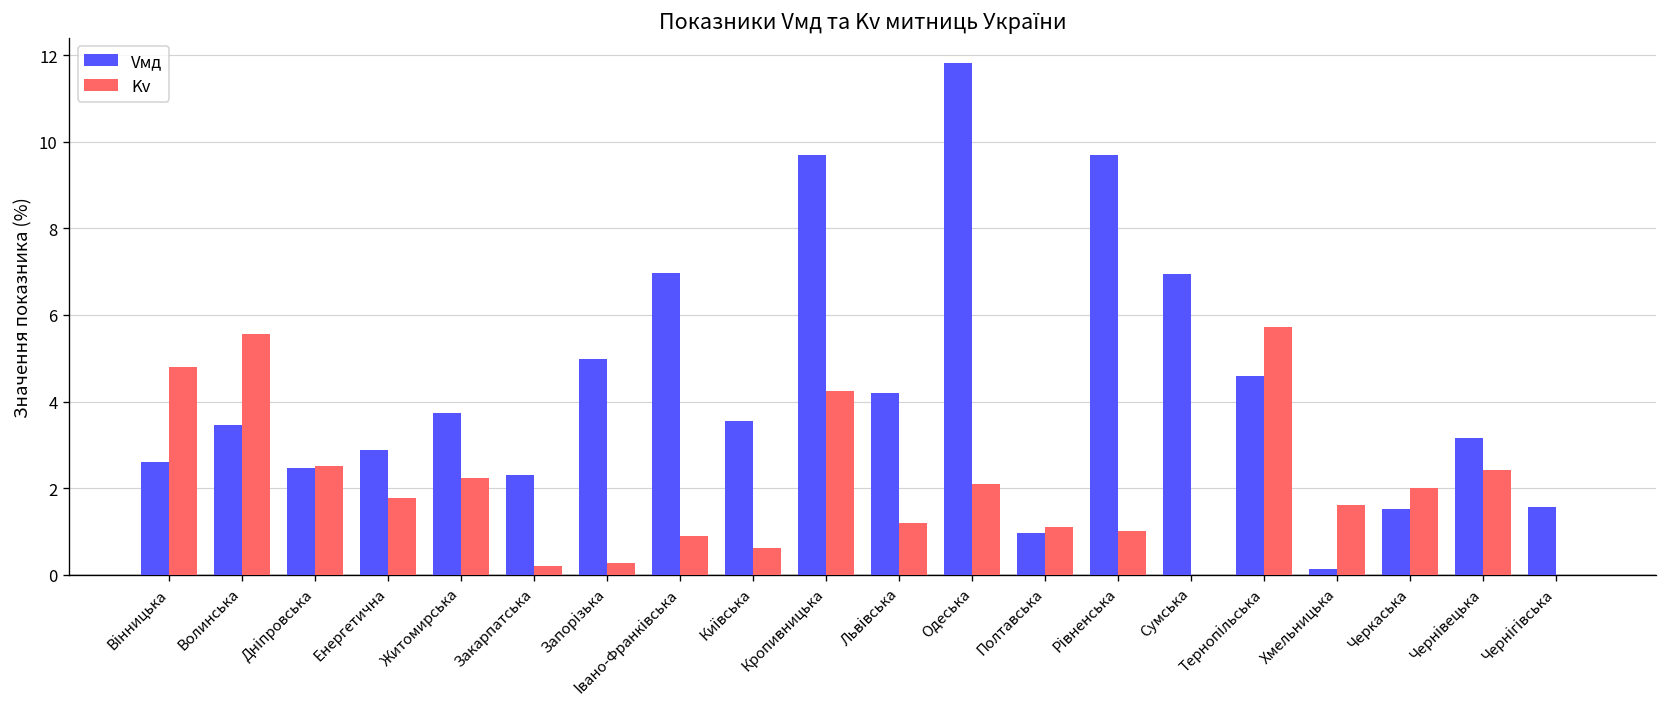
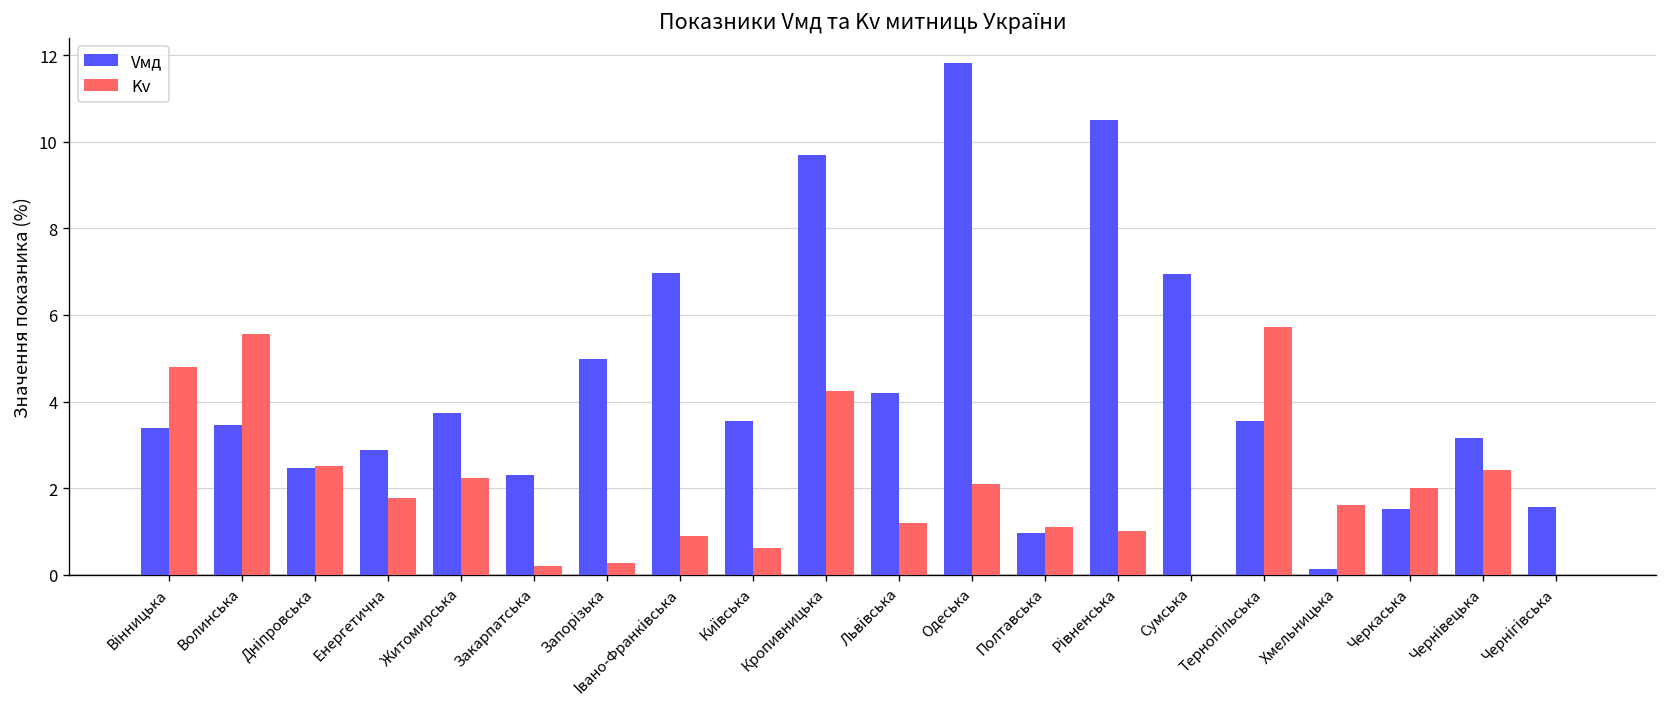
  {
    "Vмд": {
-     "Вінницька": 2.6,
+     "Вінницька": 3.4,
      "Волинська": 3.5,
      "Дніпровська": 2.5,
      "Енергетична": 2.9,
      "Житомирська": 3.7,
      "Закарпатська": 2.3,
      "Запорізька": 5.0,
      "Івано-Франківська": 7.0,
      "Київська": 3.6,
      "Кропивницька": 9.7,
      "Львівська": 4.2,
      "Одеська": 11.8,
      "Полтавська": 1.0,
-     "Рівненська": 9.7,
+     "Рівненська": 10.5,
      "Сумська": 7.0,
-     "Тернопільська": 4.6,
+     "Тернопільська": 3.6,
      "Хмельницька": 0.1,
      "Черкаська": 1.5,
      "Чернівецька": 3.2,
      "Чернігівська": 1.6
    },
    "Kv": {
      "Вінницька": 4.8,
      "Волинська": 5.6,
      "Дніпровська": 2.5,
      "Енергетична": 1.8,
      "Житомирська": 2.2,
      "Закарпатська": 0.2,
      "Запорізька": 0.3,
      "Івано-Франківська": 0.9,
      "Київська": 0.6,
      "Кропивницька": 4.2,
      "Львівська": 1.2,
      "Одеська": 2.1,
      "Полтавська": 1.1,
      "Рівненська": 1.0,
      "Сумська": 0.0,
      "Тернопільська": 5.7,
      "Хмельницька": 1.6,
      "Черкаська": 2.0,
      "Чернівецька": 2.4,
      "Чернігівська": 0.0
    }
  }
